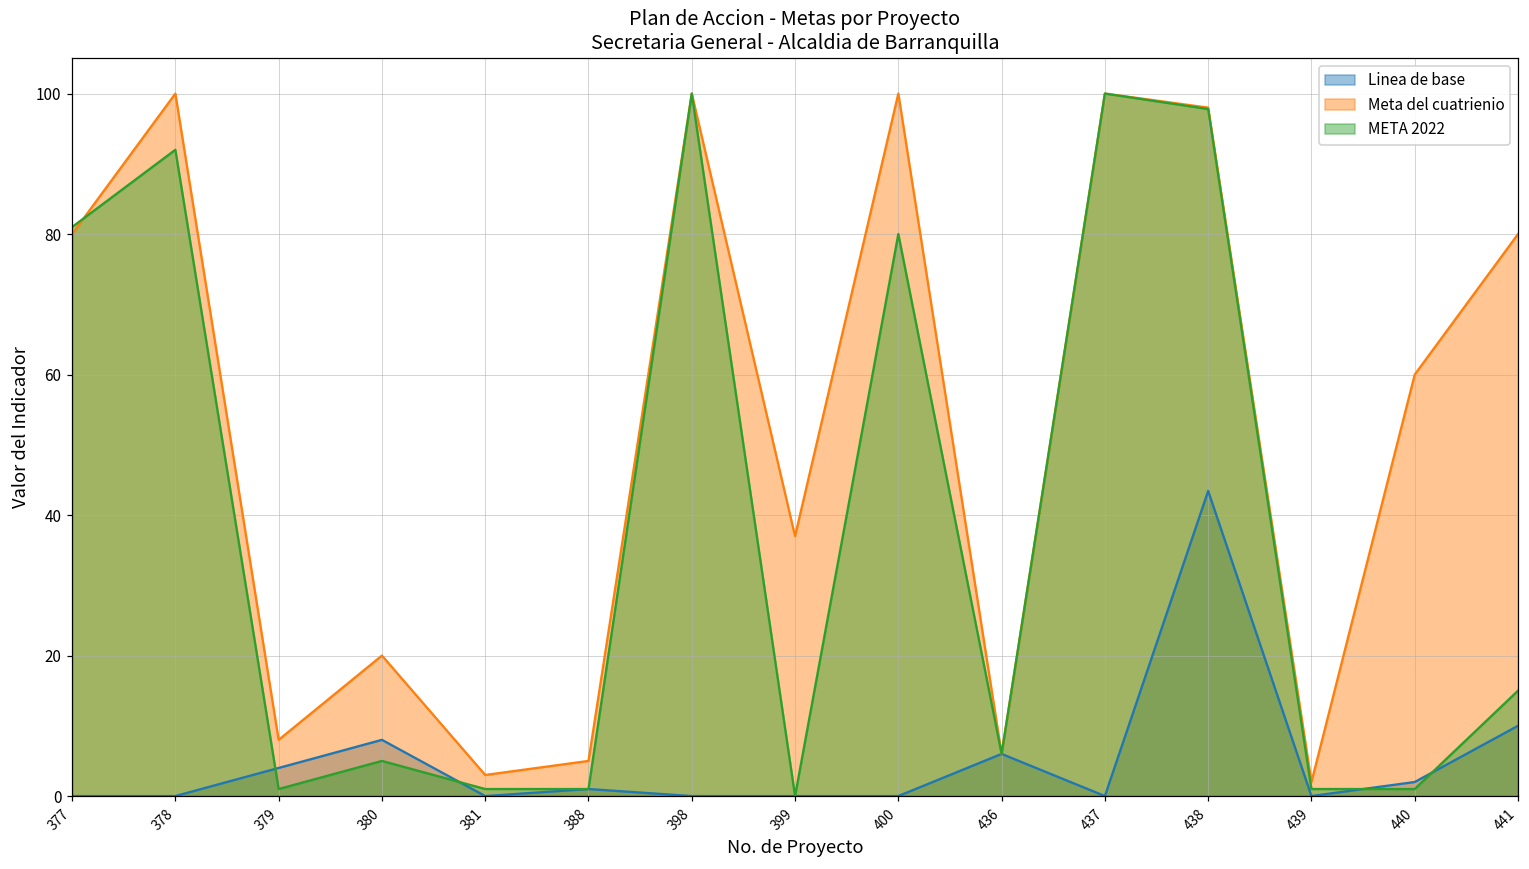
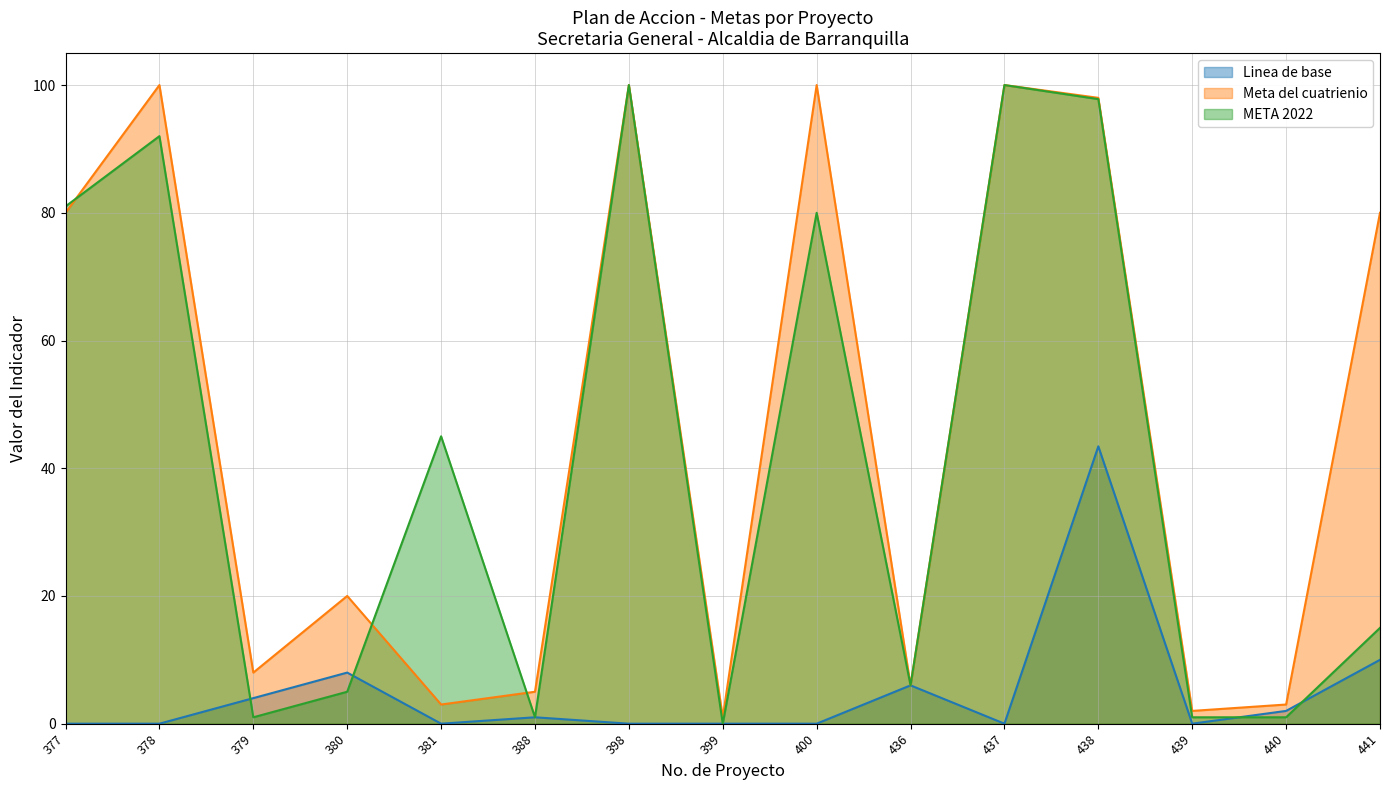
  {
    "Linea de base": {
      "377": 0,
      "378": 0,
      "379": 4,
      "380": 8,
      "381": 0,
      "398": 0,
      "400": 0,
      "437": 0,
      "438": 43,
      "439": 0,
      "440": 2,
      "441": 10
    },
    "Meta del cuatrienio": {
      "377": 80,
      "378": 100,
      "379": 8,
      "380": 20,
      "381": 3,
      "388": 5,
-     "399": 37,
+     "399": 1,
      "400": 100,
      "439": 2,
-     "440": 60,
+     "440": 3,
      "441": 80
    },
    "META 2022": {
      "377": 81,
      "378": 92,
      "379": 1,
      "380": 5,
-     "381": 1,
+     "381": 45,
      "400": 80,
      "439": 1,
      "440": 1,
      "441": 15
    }
  }
